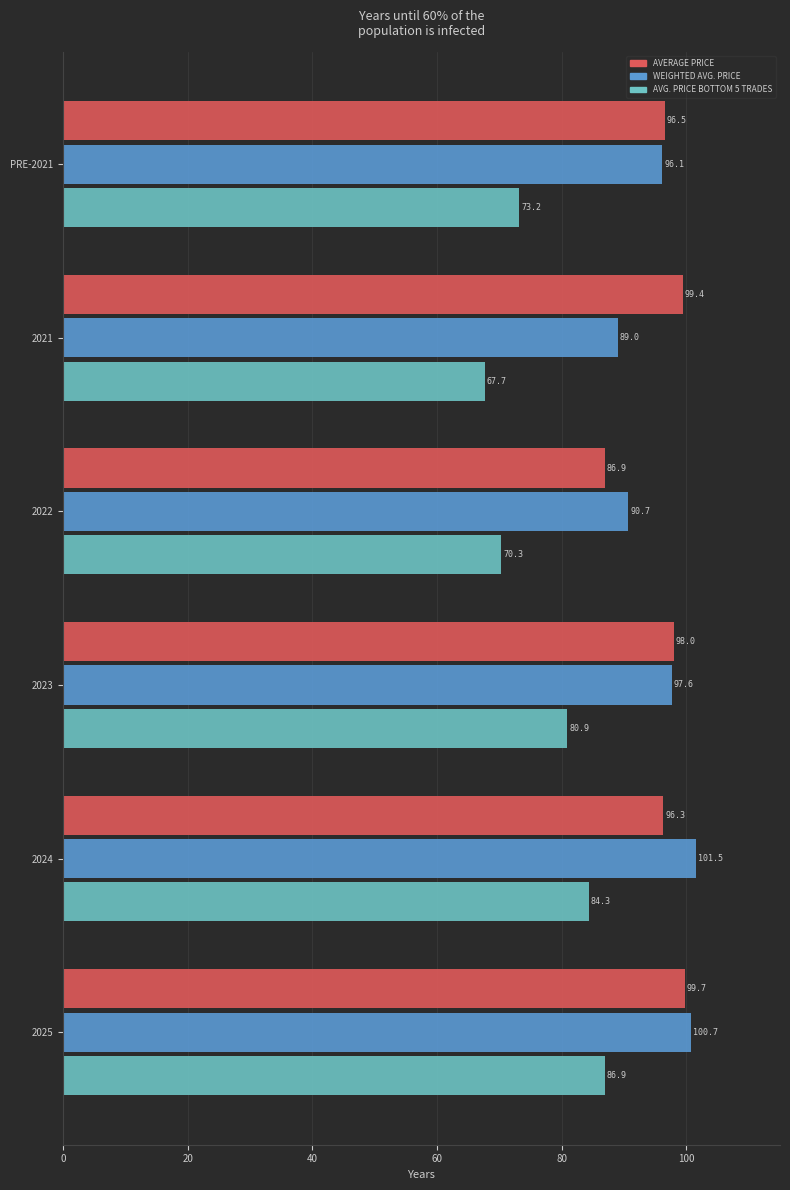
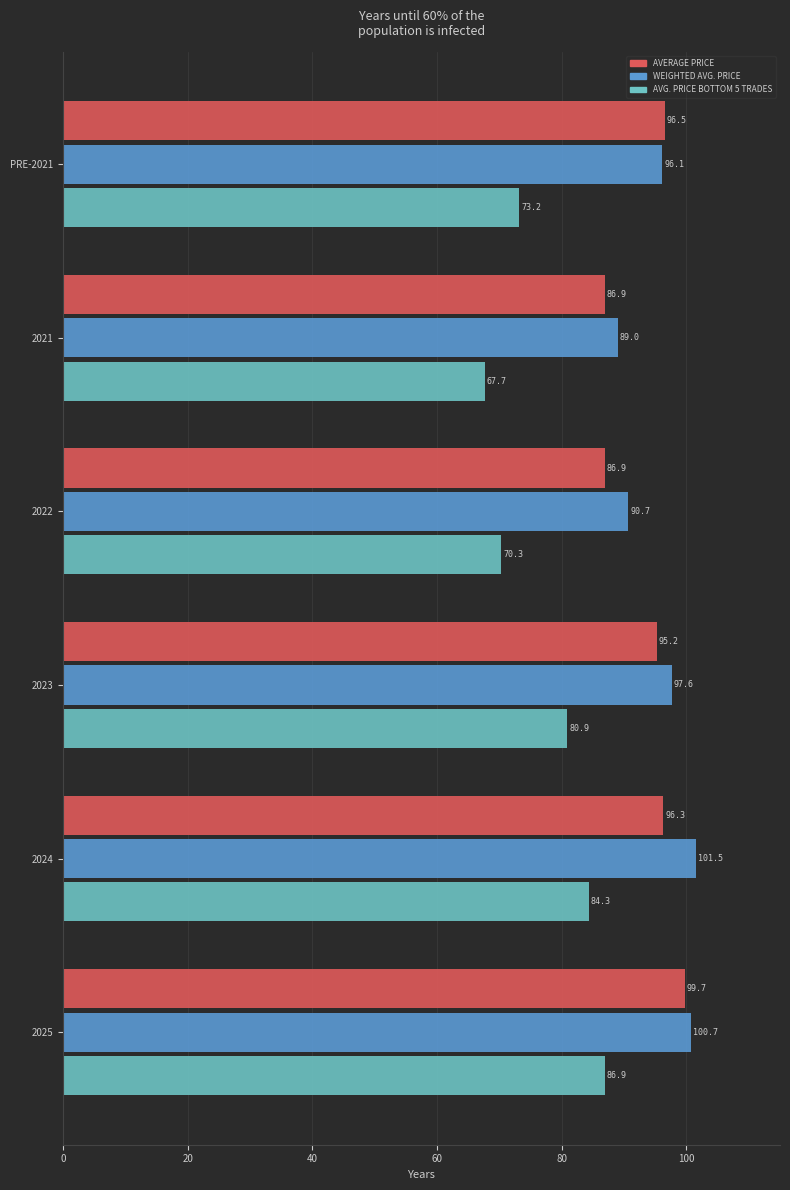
  {
    "AVERAGE PRICE": {
      "PRE-2021": 96.5,
-     "2021": 99.4,
+     "2021": 86.9,
      "2022": 86.9,
-     "2023": 98.0,
+     "2023": 95.2,
      "2024": 96.3,
      "2025": 99.7
    }
  }
